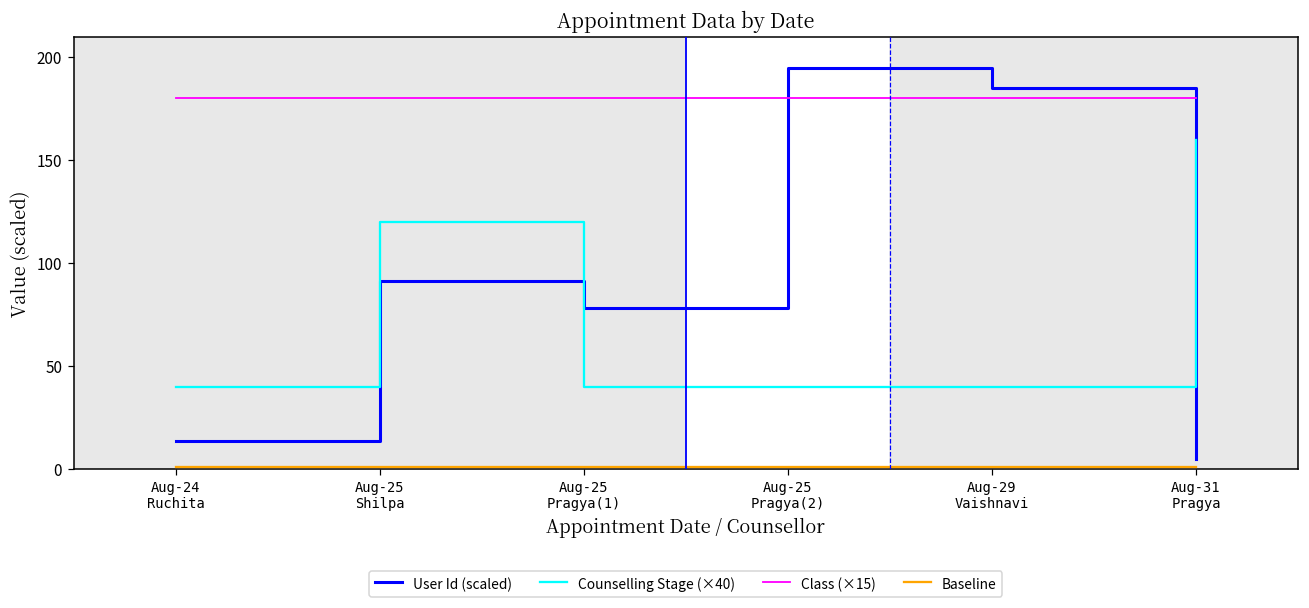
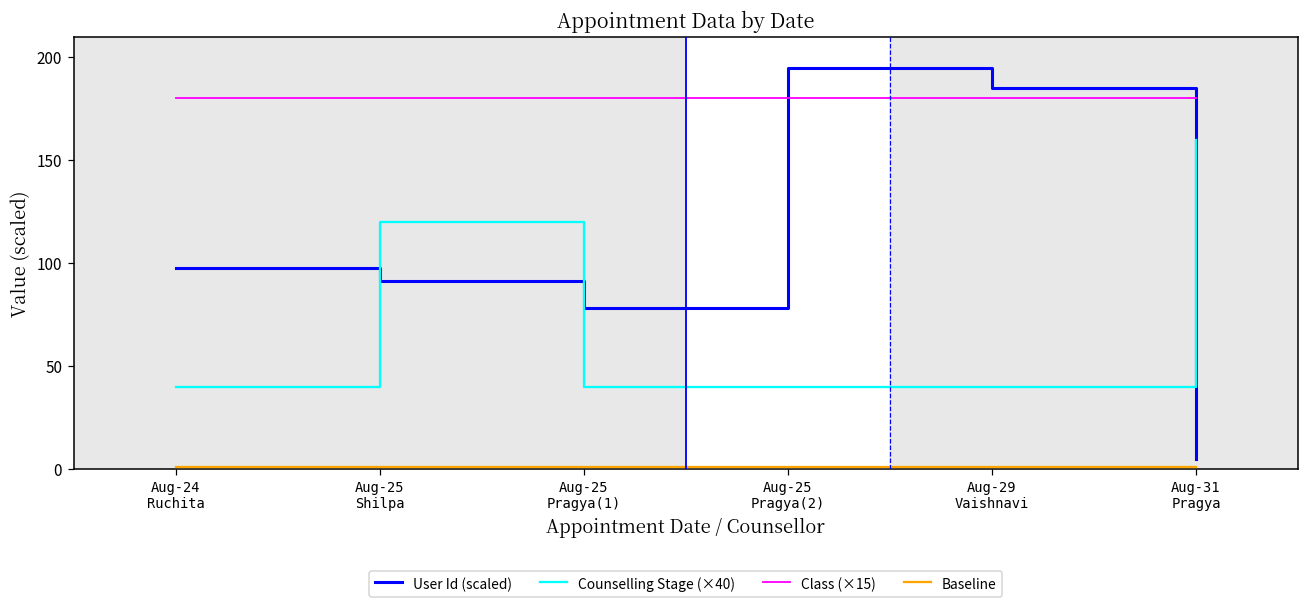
  {
    "User Id (scaled)": {
-     "Aug-24 Ruchita": 14,
+     "Aug-24 Ruchita": 98,
      "Aug-25 Shilpa": 91,
      "Aug-25 Pragya(1)": 78,
      "Aug-25 Pragya(2)": 195,
      "Aug-29 Vaishnavi": 185,
      "Aug-31 Pragya": 5
    },
    "Counselling Stage (×40)": {
      "Aug-24 Ruchita": 40,
      "Aug-25 Shilpa": 120,
      "Aug-25 Pragya(1)": 40,
      "Aug-25 Pragya(2)": 40,
      "Aug-29 Vaishnavi": 40,
      "Aug-31 Pragya": 160
    },
    "Class (×15)": {
      "Aug-24 Ruchita": 180,
      "Aug-25 Shilpa": 180,
      "Aug-25 Pragya(1)": 180,
      "Aug-25 Pragya(2)": 180,
      "Aug-29 Vaishnavi": 180,
      "Aug-31 Pragya": 180
    },
    "Baseline": {
      "Aug-24 Ruchita": 1,
      "Aug-25 Shilpa": 1,
      "Aug-25 Pragya(1)": 1,
      "Aug-25 Pragya(2)": 1,
      "Aug-29 Vaishnavi": 1,
      "Aug-31 Pragya": 1
    }
  }
